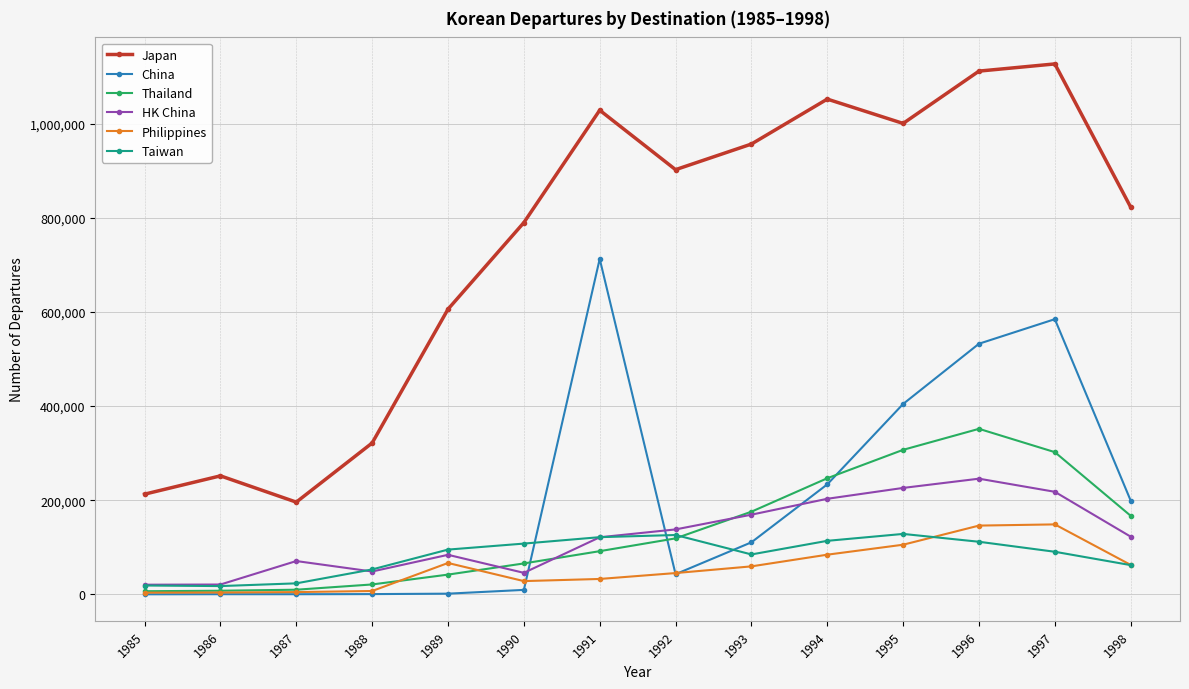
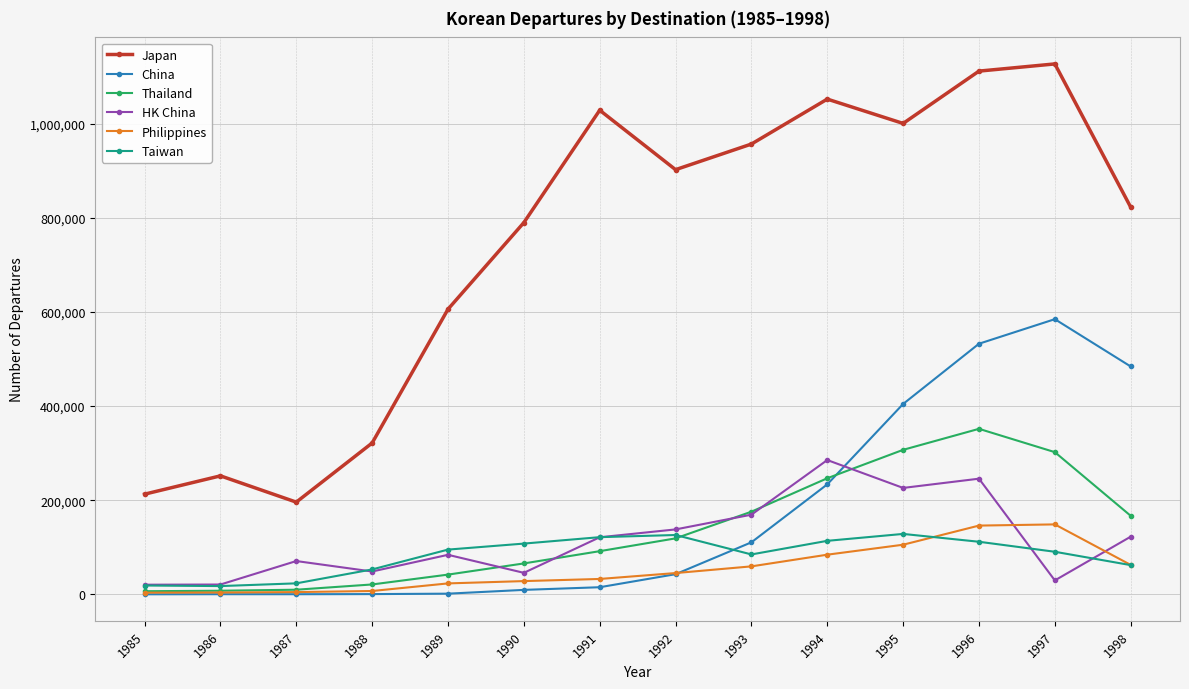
  {
    "Japan": {
      "1985": "210,000",
      "1986": "250,000",
      "1987": "200,000",
      "1988": "320,000",
      "1989": "610,000",
      "1990": "790,000",
      "1991": "1,030,000",
      "1992": "900,000",
      "1993": "960,000",
      "1994": "1,050,000",
      "1995": "1,000,000",
      "1996": "1,110,000",
      "1997": "1,130,000",
      "1998": "820,000"
    },
    "China": {
      "1988": "0",
      "1989": "0",
      "1990": "10,000",
-     "1991": "710,000",
+     "1991": "20,000",
      "1993": "110,000",
      "1994": "230,000",
      "1995": "400,000",
      "1996": "530,000",
      "1997": "580,000",
-     "1998": "200,000"
+     "1998": "480,000"
    },
    "HK China": {
      "1987": "70,000",
      "1989": "80,000",
      "1990": "50,000",
      "1992": "140,000",
      "1993": "170,000",
-     "1994": "200,000",
+     "1994": "290,000",
      "1995": "230,000",
      "1996": "250,000",
-     "1997": "220,000",
+     "1997": "30,000",
      "1998": "120,000"
    },
    "Philippines": {
      "1988": "10,000",
-     "1989": "70,000",
+     "1989": "20,000",
      "1990": "30,000",
      "1991": "30,000",
      "1993": "60,000",
      "1994": "80,000",
      "1995": "110,000",
      "1996": "150,000",
      "1997": "150,000"
    }
  }
